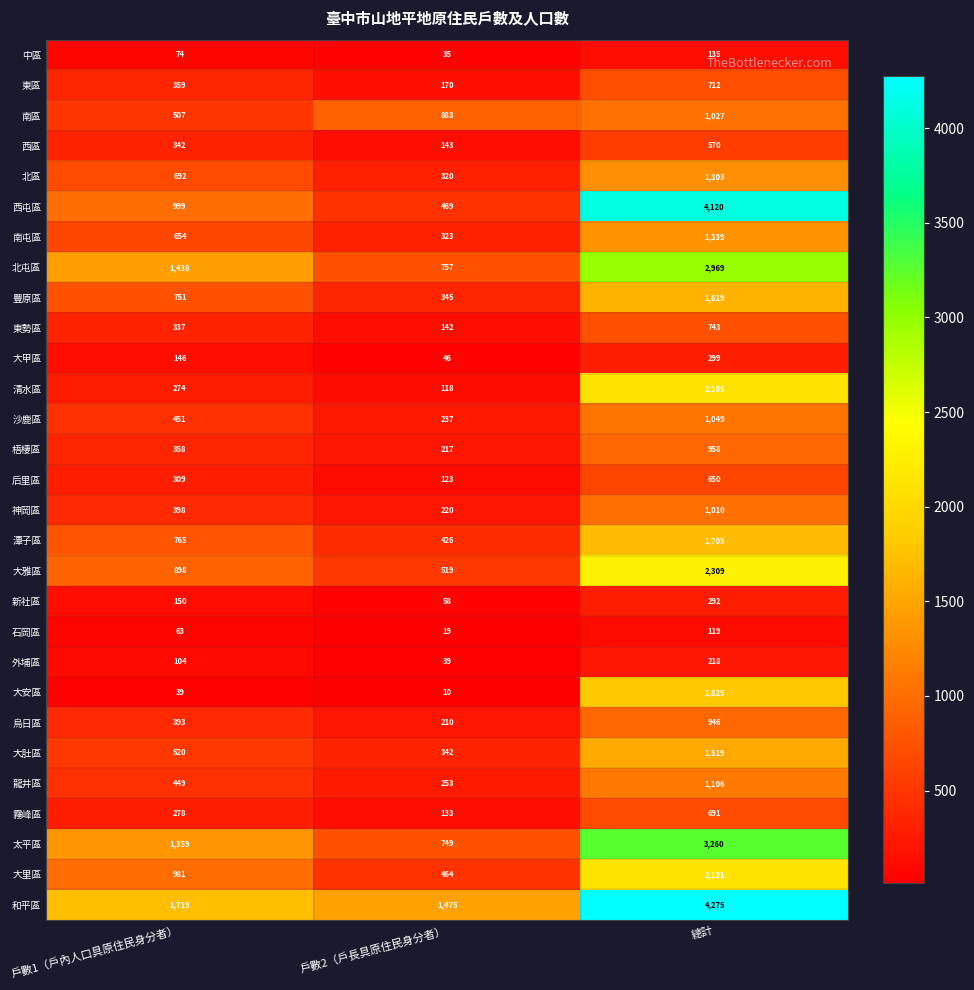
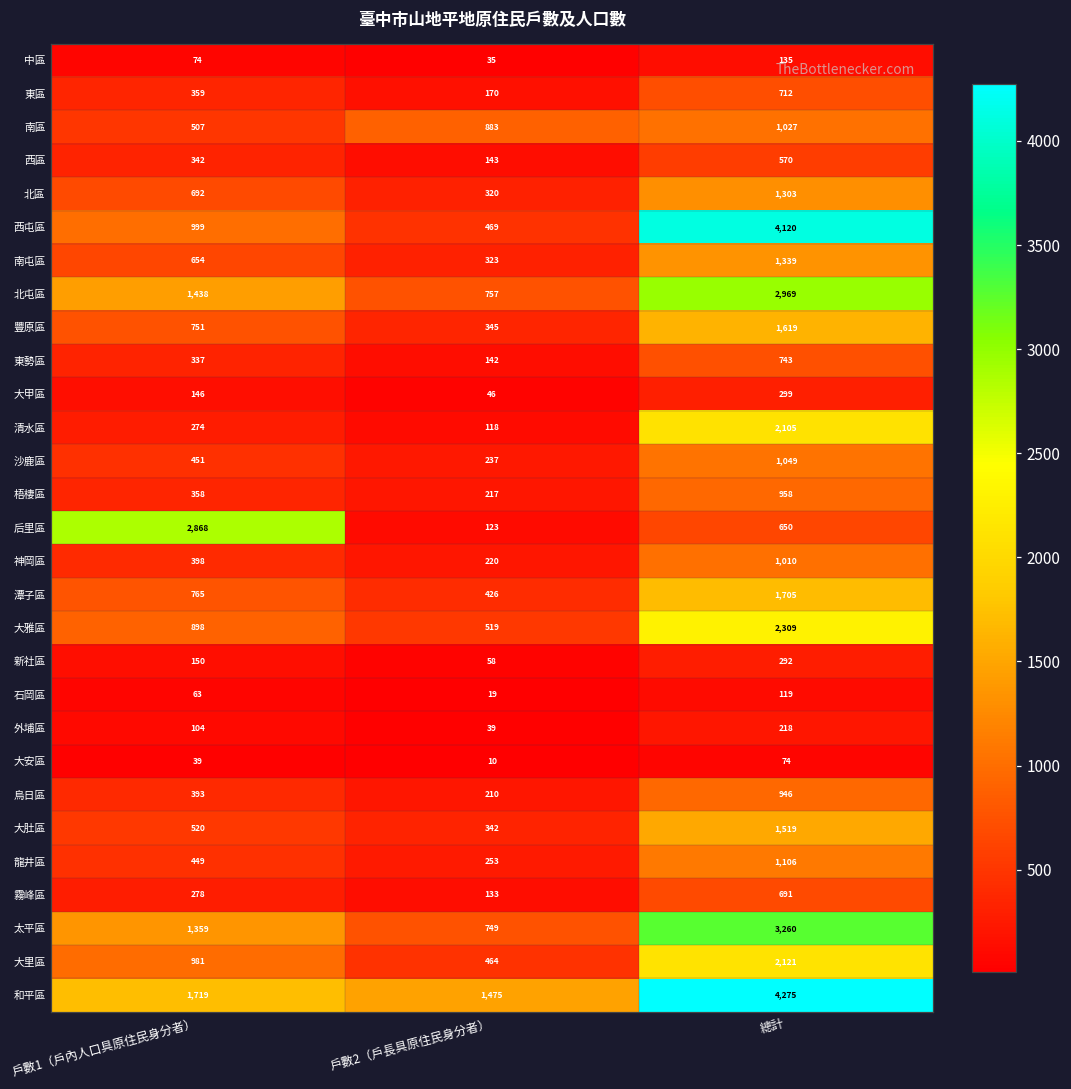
  {
    "中區": {
      "戶數1（戶內人口具原住民身分者）": "74",
      "戶數2（戶長具原住民身分者）": "35"
    },
    "東區": {
      "戶數1（戶內人口具原住民身分者）": "359",
      "戶數2（戶長具原住民身分者）": "170",
      "總計": "712"
    },
    "南區": {
      "戶數1（戶內人口具原住民身分者）": "507",
      "戶數2（戶長具原住民身分者）": "883",
      "總計": "1,027"
    },
    "西區": {
      "戶數1（戶內人口具原住民身分者）": "342",
      "戶數2（戶長具原住民身分者）": "143",
      "總計": "570"
    },
    "北區": {
      "戶數1（戶內人口具原住民身分者）": "692",
      "戶數2（戶長具原住民身分者）": "320",
      "總計": "1,303"
    },
    "西屯區": {
      "戶數1（戶內人口具原住民身分者）": "999",
      "戶數2（戶長具原住民身分者）": "469",
      "總計": "4,120"
    },
    "南屯區": {
      "戶數1（戶內人口具原住民身分者）": "654",
      "戶數2（戶長具原住民身分者）": "323",
      "總計": "1,339"
    },
    "北屯區": {
      "戶數1（戶內人口具原住民身分者）": "1,438",
      "戶數2（戶長具原住民身分者）": "757",
      "總計": "2,969"
    },
    "豐原區": {
      "戶數1（戶內人口具原住民身分者）": "751",
      "戶數2（戶長具原住民身分者）": "345",
      "總計": "1,619"
    },
    "東勢區": {
      "戶數1（戶內人口具原住民身分者）": "337",
      "戶數2（戶長具原住民身分者）": "142",
      "總計": "743"
    },
    "大甲區": {
      "戶數1（戶內人口具原住民身分者）": "146",
      "戶數2（戶長具原住民身分者）": "46",
      "總計": "299"
    },
    "清水區": {
      "戶數1（戶內人口具原住民身分者）": "274",
      "戶數2（戶長具原住民身分者）": "118",
      "總計": "2,105"
    },
    "沙鹿區": {
      "戶數1（戶內人口具原住民身分者）": "451",
      "戶數2（戶長具原住民身分者）": "237",
      "總計": "1,049"
    },
    "梧棲區": {
      "戶數1（戶內人口具原住民身分者）": "358",
      "戶數2（戶長具原住民身分者）": "217",
      "總計": "958"
    },
    "后里區": {
-     "戶數1（戶內人口具原住民身分者）": "309",
+     "戶數1（戶內人口具原住民身分者）": "2,868",
      "戶數2（戶長具原住民身分者）": "123",
      "總計": "650"
    },
    "神岡區": {
      "戶數1（戶內人口具原住民身分者）": "398",
      "戶數2（戶長具原住民身分者）": "220",
      "總計": "1,010"
    },
    "潭子區": {
      "戶數1（戶內人口具原住民身分者）": "765",
      "戶數2（戶長具原住民身分者）": "426",
      "總計": "1,705"
    },
    "大雅區": {
      "戶數1（戶內人口具原住民身分者）": "898",
      "戶數2（戶長具原住民身分者）": "519",
      "總計": "2,309"
    },
    "新社區": {
      "戶數1（戶內人口具原住民身分者）": "150",
      "戶數2（戶長具原住民身分者）": "58",
      "總計": "292"
    },
    "石岡區": {
      "戶數1（戶內人口具原住民身分者）": "63",
      "戶數2（戶長具原住民身分者）": "19",
      "總計": "119"
    },
    "外埔區": {
      "戶數1（戶內人口具原住民身分者）": "104",
      "戶數2（戶長具原住民身分者）": "39",
      "總計": "218"
    },
    "大安區": {
      "戶數1（戶內人口具原住民身分者）": "39",
      "戶數2（戶長具原住民身分者）": "10",
-     "總計": "1,825"
+     "總計": "74"
    },
    "烏日區": {
      "戶數1（戶內人口具原住民身分者）": "393",
      "戶數2（戶長具原住民身分者）": "210",
      "總計": "946"
    },
    "大肚區": {
      "戶數1（戶內人口具原住民身分者）": "520",
      "戶數2（戶長具原住民身分者）": "342",
      "總計": "1,519"
    },
    "龍井區": {
      "戶數1（戶內人口具原住民身分者）": "449",
      "戶數2（戶長具原住民身分者）": "253",
      "總計": "1,106"
    },
    "霧峰區": {
      "戶數1（戶內人口具原住民身分者）": "278",
      "戶數2（戶長具原住民身分者）": "133",
      "總計": "691"
    },
    "太平區": {
      "戶數1（戶內人口具原住民身分者）": "1,359",
      "戶數2（戶長具原住民身分者）": "749",
      "總計": "3,260"
    },
    "大里區": {
      "戶數1（戶內人口具原住民身分者）": "981",
      "戶數2（戶長具原住民身分者）": "464",
      "總計": "2,121"
    },
    "和平區": {
      "戶數1（戶內人口具原住民身分者）": "1,719",
      "戶數2（戶長具原住民身分者）": "1,475",
      "總計": "4,275"
    }
  }
